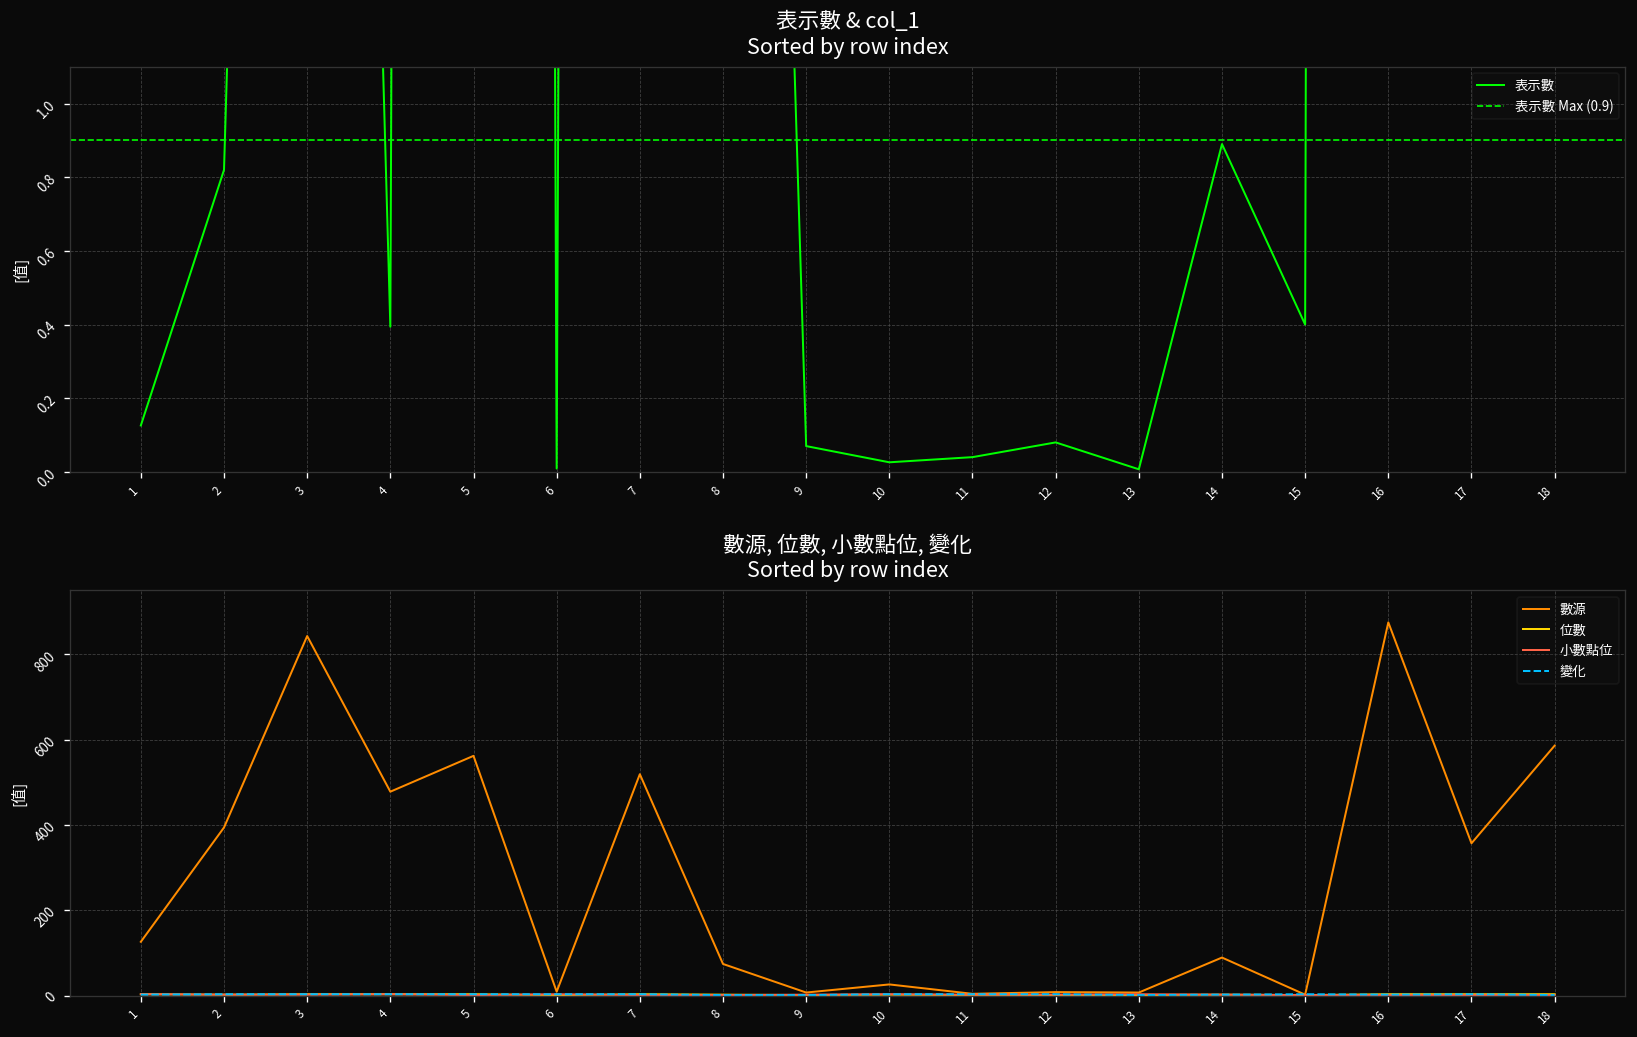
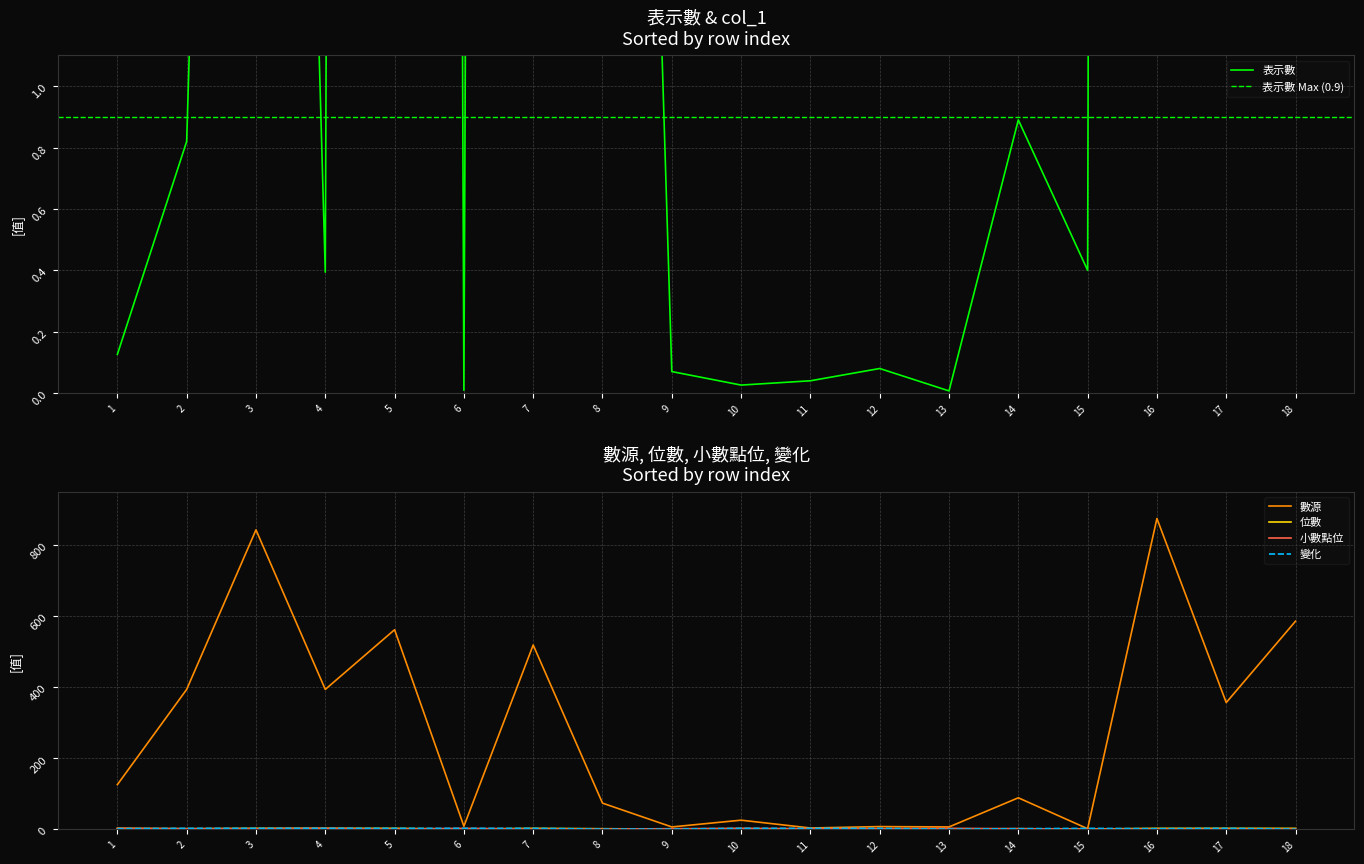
  {
    "表示數 & col_1 Sorted by row index": {
      "1": 0.13,
      "2": 0.82,
      "4": 0.39,
      "6": 0.01,
      "9": 0.07,
      "10": 0.03,
      "11": 0.04,
      "12": 0.08,
      "13": 0.01,
      "14": 0.89,
      "15": 0.40
    },
    "數源, 位數, 小數點位, 變化 Sorted by row index": {
      "數源": {
        "1": 130,
        "2": 390,
        "3": 840,
-       "4": 480,
+       "4": 390,
        "5": 560,
        "7": 520,
        "8": 70,
        "10": 30,
        "14": 90,
        "16": 880,
        "17": 360,
        "18": 590
      }
    }
  }
